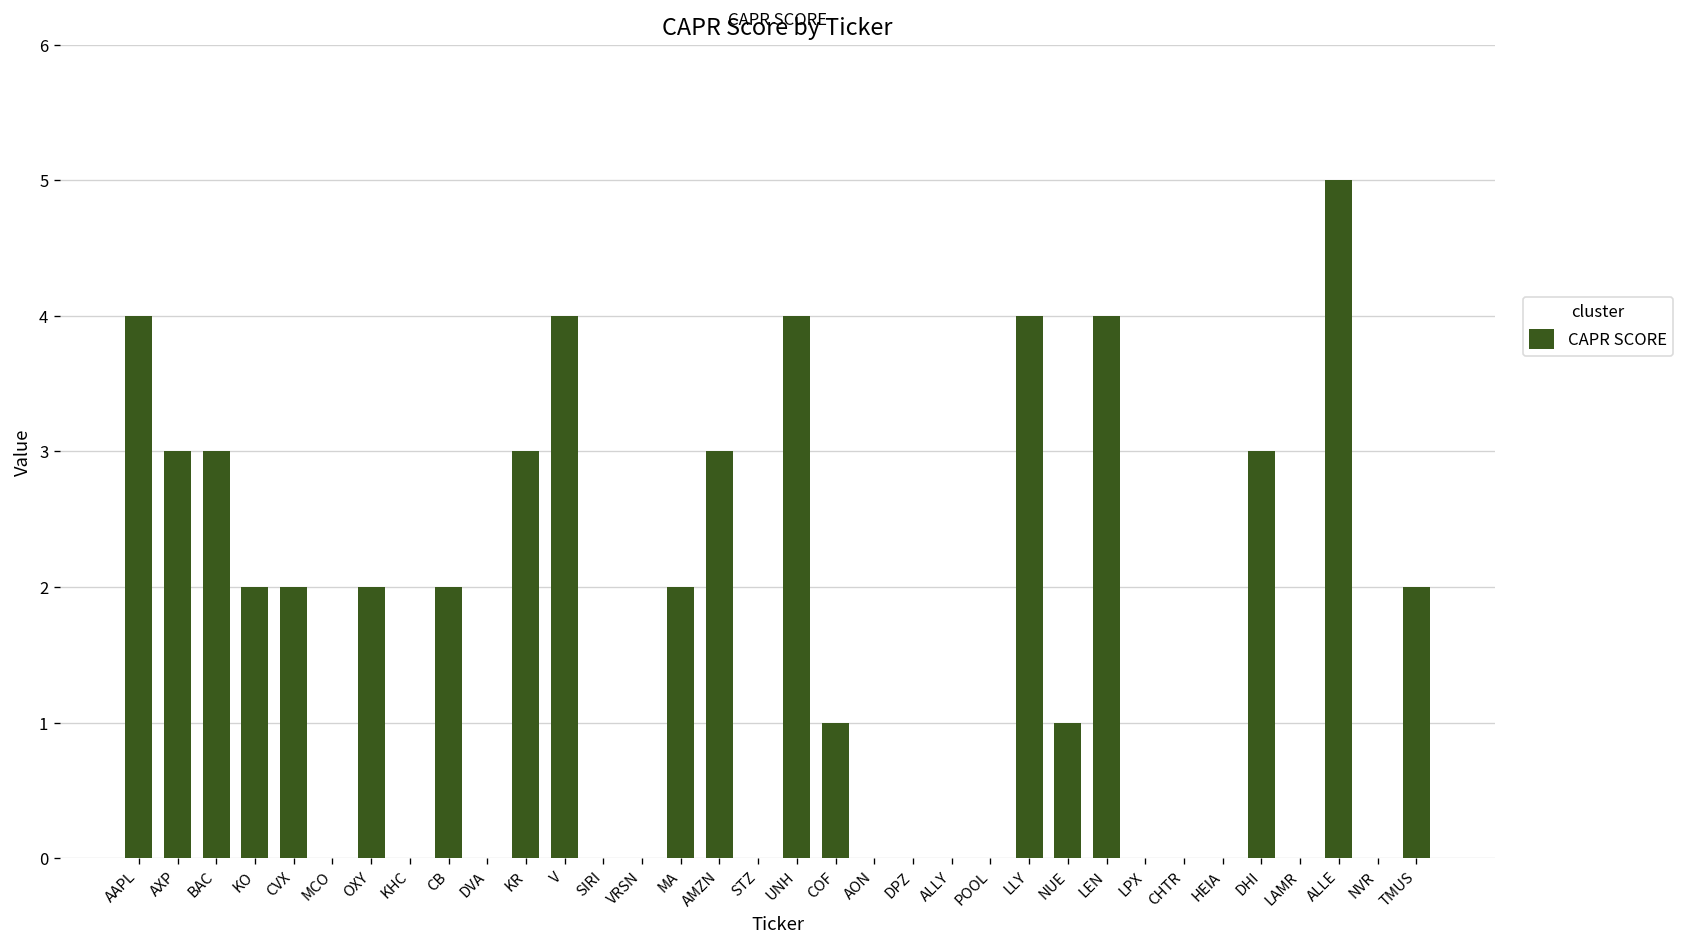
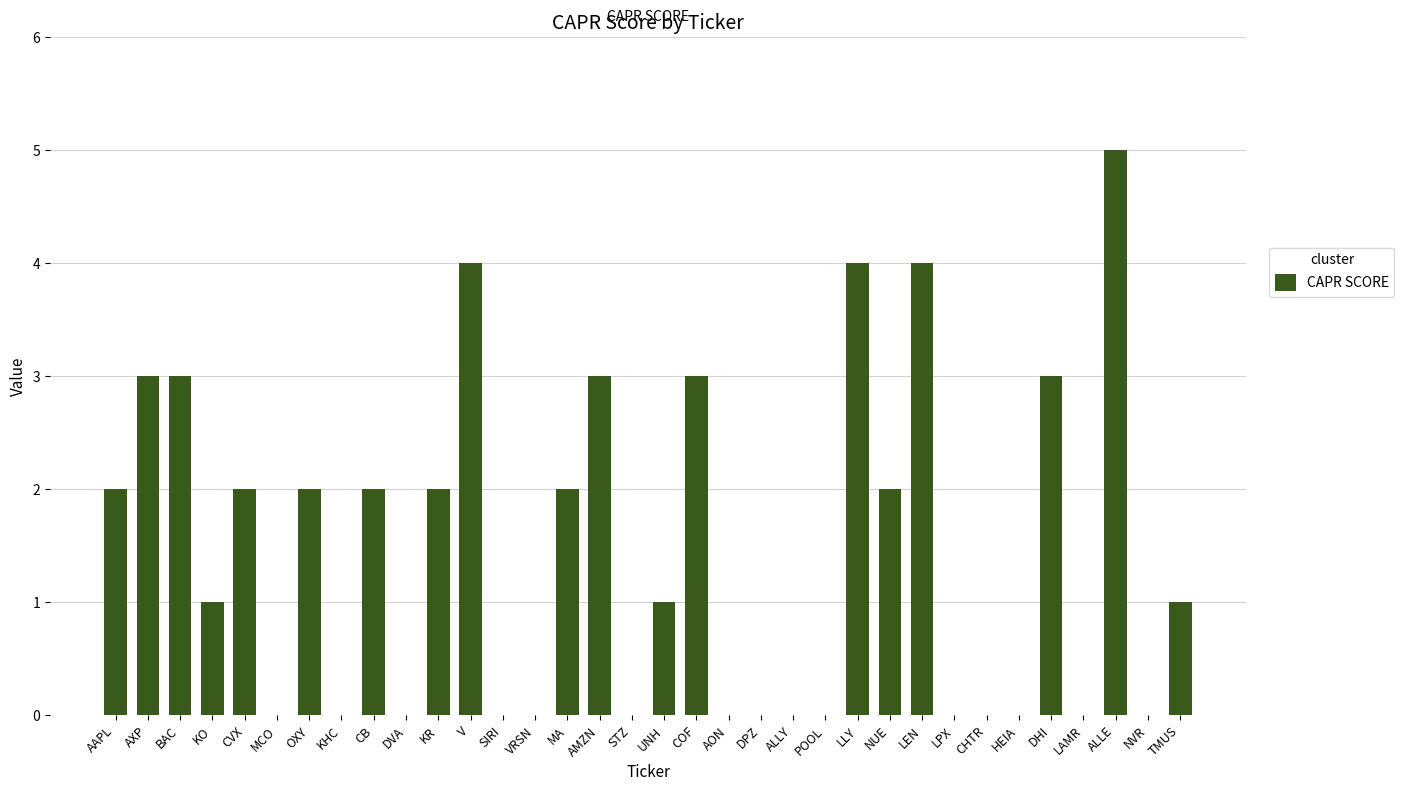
  {
-   "AAPL": 4,
+   "AAPL": 2,
    "AXP": 3,
    "BAC": 3,
-   "KO": 2,
+   "KO": 1,
    "CVX": 2,
    "MCO": 0,
    "OXY": 2,
    "KHC": 0,
    "CB": 2,
    "DVA": 0,
-   "KR": 3,
+   "KR": 2,
    "V": 4,
    "SIRI": 0,
    "VRSN": 0,
    "MA": 2,
    "AMZN": 3,
    "STZ": 0,
-   "UNH": 4,
-   "COF": 1,
+   "UNH": 1,
+   "COF": 3,
    "AON": 0,
    "DPZ": 0,
    "ALLY": 0,
    "POOL": 0,
    "LLY": 4,
-   "NUE": 1,
+   "NUE": 2,
    "LEN": 4,
    "LPX": 0,
    "CHTR": 0,
    "HEIA": 0,
    "DHI": 3,
    "LAMR": 0,
    "ALLE": 5,
    "NVR": 0,
-   "TMUS": 2
+   "TMUS": 1
  }
